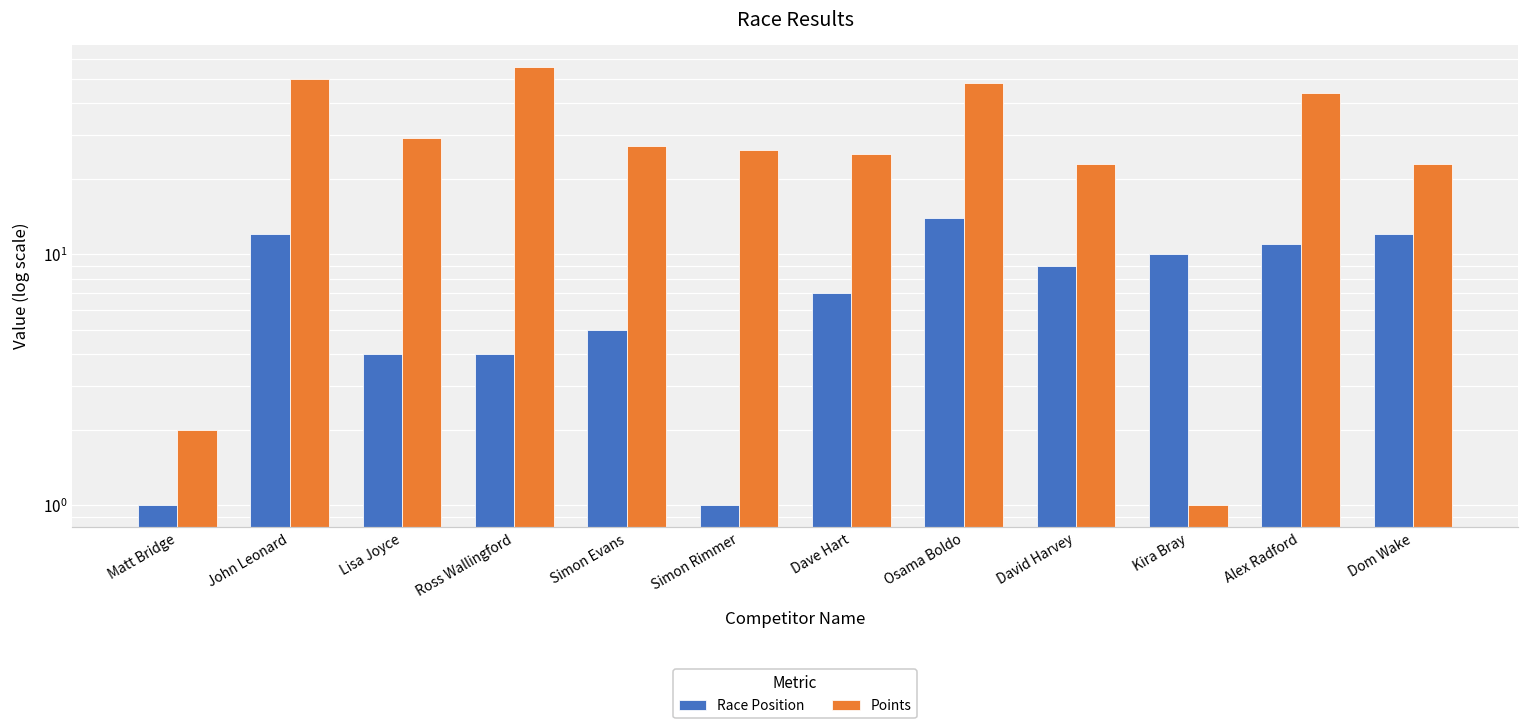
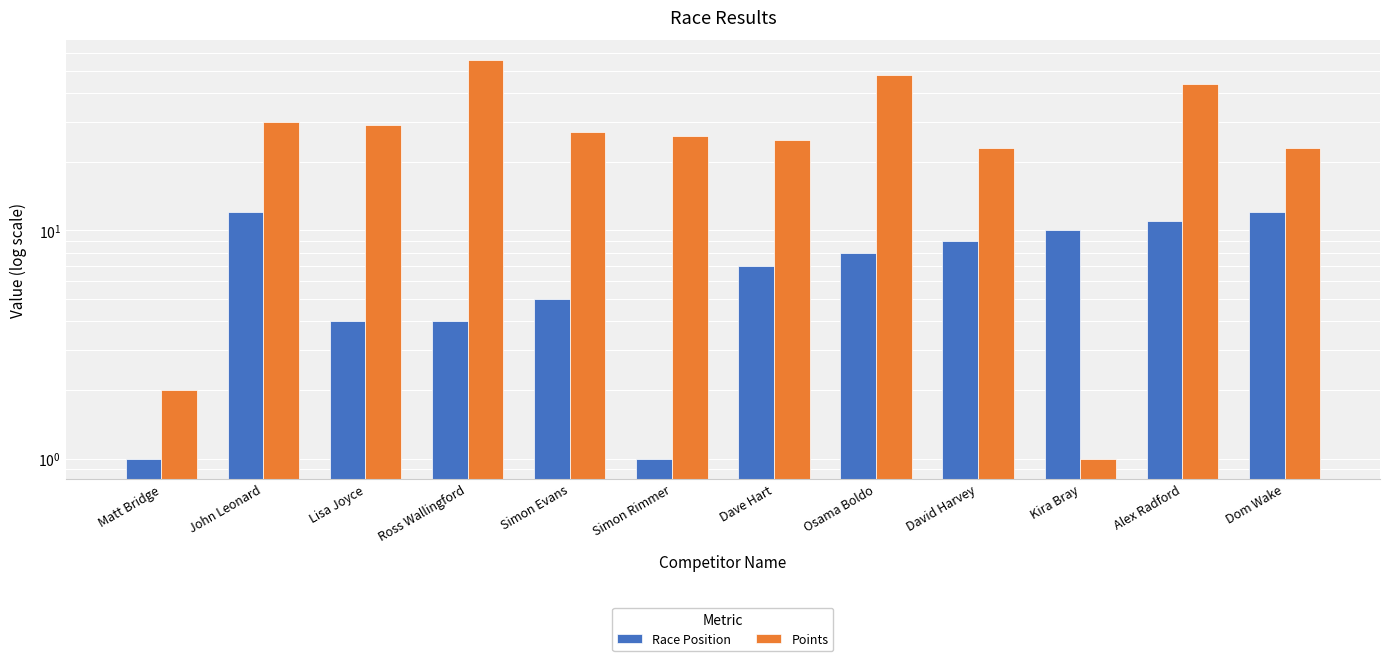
  {
    "Race Position": {
      "Matt Bridge": 1,
      "John Leonard": 12,
      "Lisa Joyce": 4,
      "Ross Wallingford": 4,
      "Simon Evans": 5,
      "Simon Rimmer": 1,
      "Dave Hart": 7,
-     "Osama Boldo": 14,
+     "Osama Boldo": 8,
      "David Harvey": 9,
      "Kira Bray": 10,
      "Alex Radford": 11,
      "Dom Wake": 12
    },
    "Points": {
      "Matt Bridge": 2,
-     "John Leonard": 50,
+     "John Leonard": 30,
      "Lisa Joyce": 29,
      "Ross Wallingford": 56,
      "Simon Evans": 27,
      "Simon Rimmer": 26,
      "Dave Hart": 25,
      "Osama Boldo": 48,
      "David Harvey": 23,
      "Kira Bray": 1,
      "Alex Radford": 44,
      "Dom Wake": 23
    }
  }
